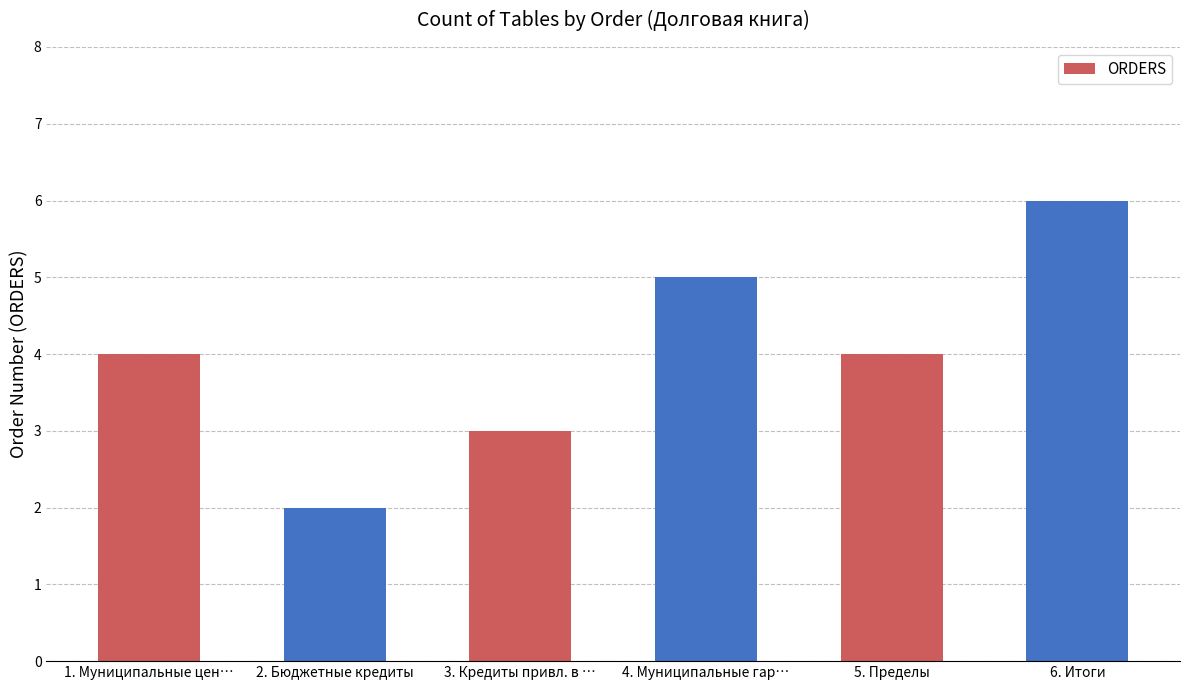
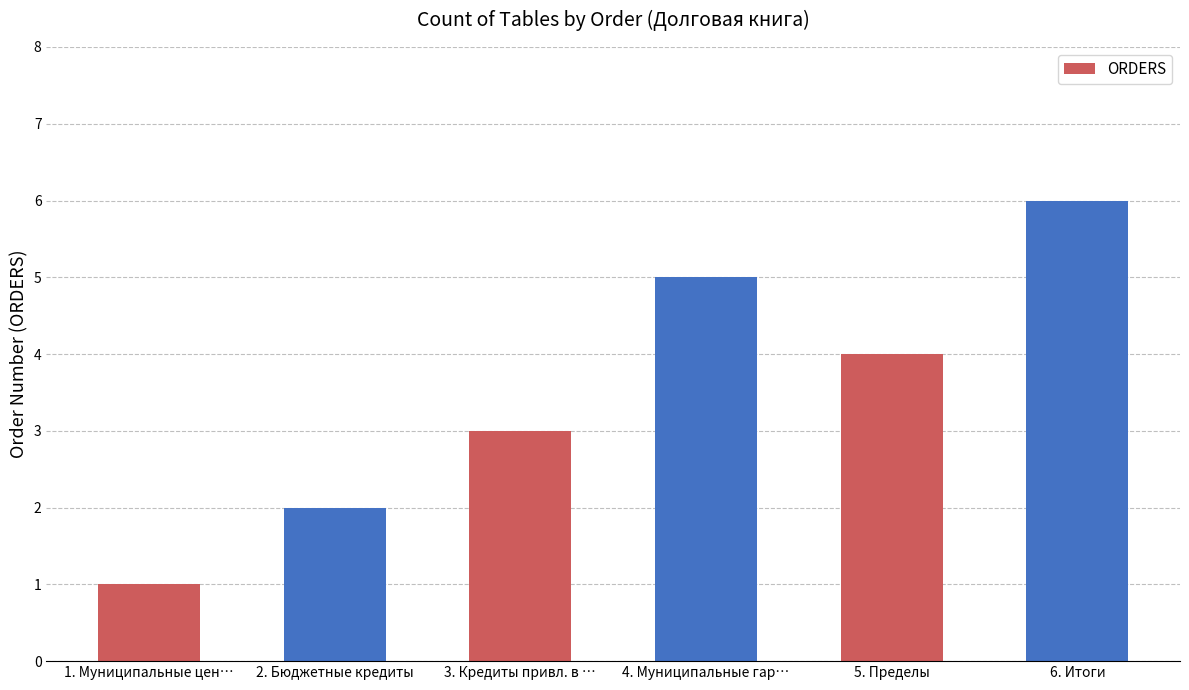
  {
-   "1. Муниципальные цен…": 4,
+   "1. Муниципальные цен…": 1,
    "2. Бюджетные кредиты": 2,
    "3. Кредиты привл. в …": 3,
    "4. Муниципальные гар…": 5,
    "5. Пределы": 4,
    "6. Итоги": 6
  }
